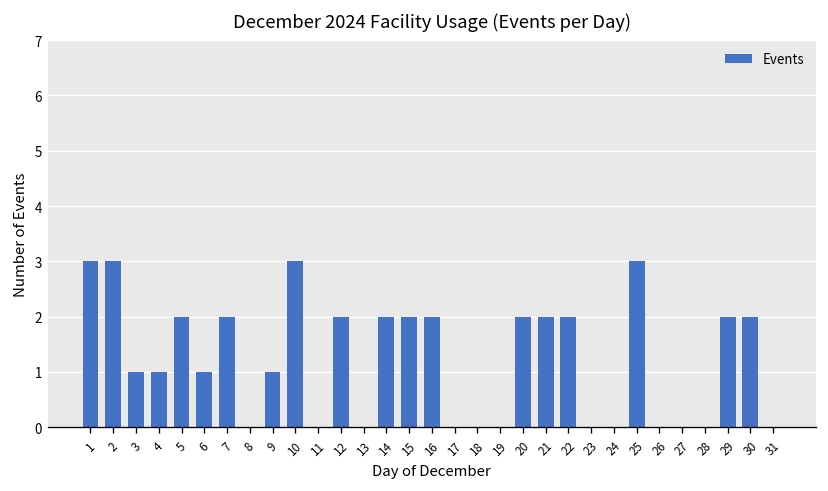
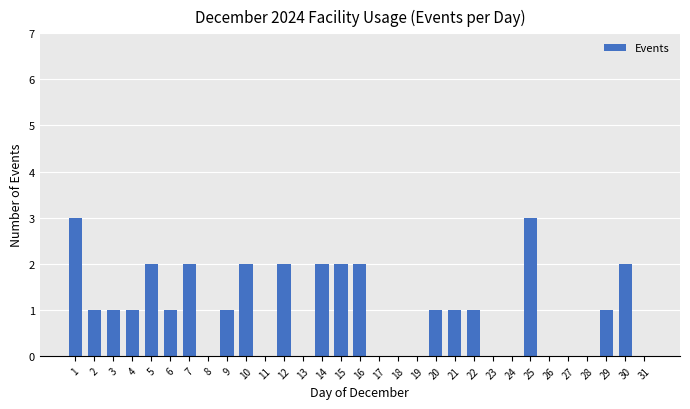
  {
    "1": 3,
-   "2": 3,
+   "2": 1,
    "3": 1,
    "4": 1,
    "5": 2,
    "6": 1,
    "7": 2,
    "8": 0,
    "9": 1,
-   "10": 3,
+   "10": 2,
    "11": 0,
    "12": 2,
    "13": 0,
    "14": 2,
    "15": 2,
    "16": 2,
    "17": 0,
    "18": 0,
    "19": 0,
-   "20": 2,
-   "21": 2,
-   "22": 2,
+   "20": 1,
+   "21": 1,
+   "22": 1,
    "23": 0,
    "24": 0,
    "25": 3,
    "26": 0,
    "27": 0,
    "28": 0,
-   "29": 2,
+   "29": 1,
    "30": 2,
    "31": 0
  }
